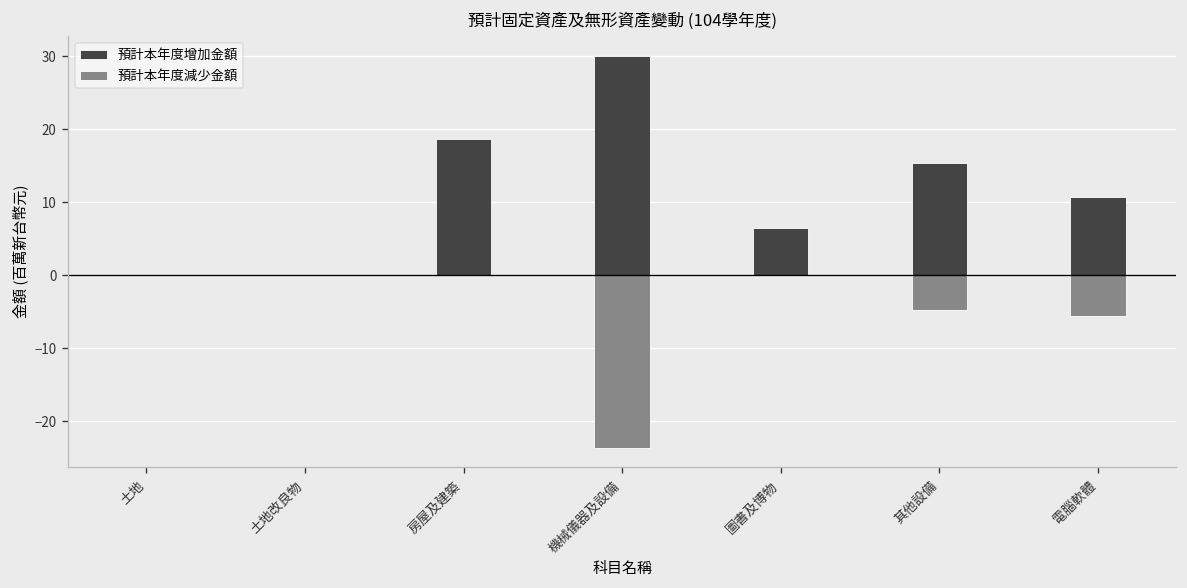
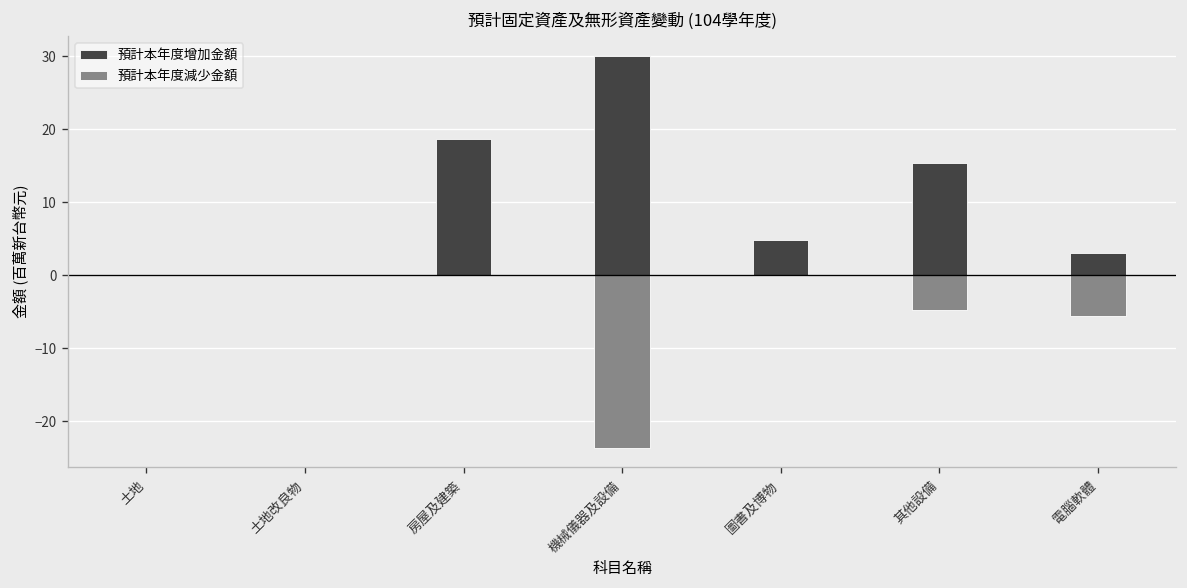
  {
    "預計本年度增加金額": {
      "土地": 0,
      "土地改良物": 0,
      "房屋及建築": 19,
      "機械儀器及設備": 30,
-     "圖書及博物": 7,
+     "圖書及博物": 5,
      "其他設備": 15,
-     "電腦軟體": 11
+     "電腦軟體": 3
    },
    "預計本年度減少金額": {
      "土地": 0,
      "土地改良物": 0,
      "房屋及建築": 0,
      "機械儀器及設備": -24,
      "其他設備": -5,
      "電腦軟體": -6
    }
  }
